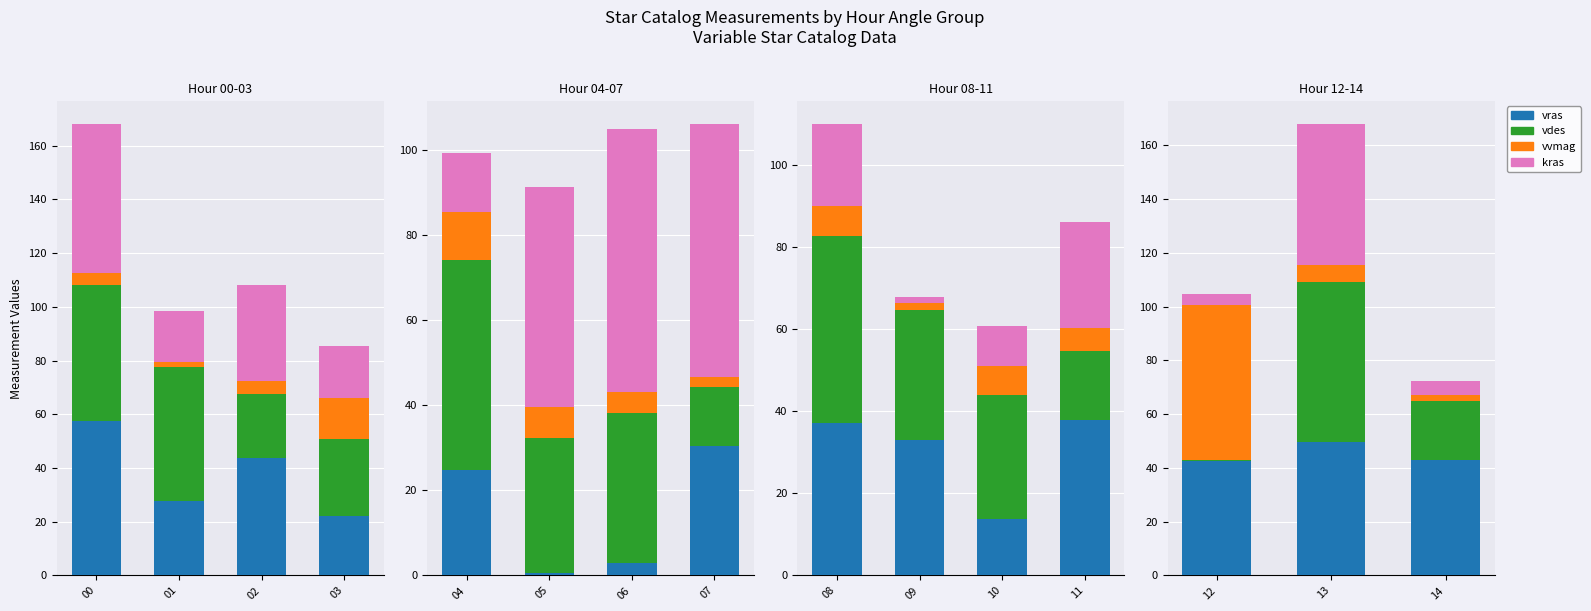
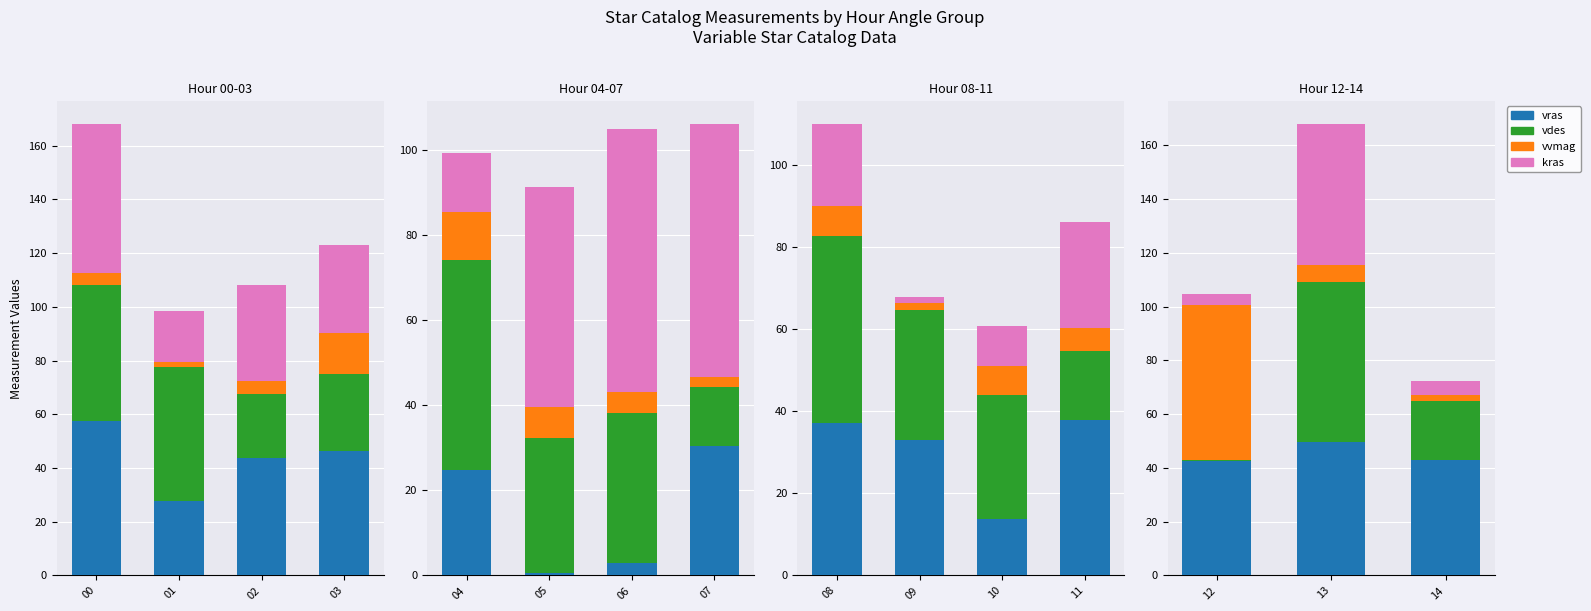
  {
    "Hour 00-03": {
      "vras": {
        "00": 58,
        "01": 28,
        "02": 44,
-       "03": 22
+       "03": 46
      },
      "vdes": {
        "00": 51,
        "01": 50,
        "02": 24,
        "03": 29
      },
      "vvmag": {
        "00": 4,
        "01": 2,
        "02": 5,
        "03": 15
      },
      "kras": {
        "00": 56,
        "01": 19,
        "02": 35,
-       "03": 19
+       "03": 33
      }
    },
    "Hour 04-07": {
      "vras": {
        "04": 25,
        "06": 3,
        "07": 30
      },
      "vdes": {
        "04": 49,
        "05": 32,
        "06": 35,
        "07": 14
      },
      "vvmag": {
        "04": 11,
        "05": 7,
        "06": 5,
        "07": 2
      },
      "kras": {
        "04": 14,
        "05": 52,
        "06": 62,
        "07": 60
      }
    },
    "Hour 08-11": {
      "vras": {
        "08": 37,
        "09": 33,
        "10": 14,
        "11": 38
      },
      "vdes": {
        "08": 46,
        "09": 32,
        "10": 30,
        "11": 17
      },
      "vvmag": {
        "08": 7,
        "09": 2,
        "10": 7,
        "11": 6
      },
      "kras": {
        "08": 20,
        "09": 1,
        "10": 10,
        "11": 26
      }
    },
    "Hour 12-14": {
      "vras": {
        "12": 43,
        "13": 50,
        "14": 43
      },
      "vdes": {
        "13": 60,
        "14": 22
      },
      "vvmag": {
        "12": 58,
        "13": 6,
        "14": 2
      },
      "kras": {
        "12": 4,
        "13": 53,
        "14": 5
      }
    }
  }
